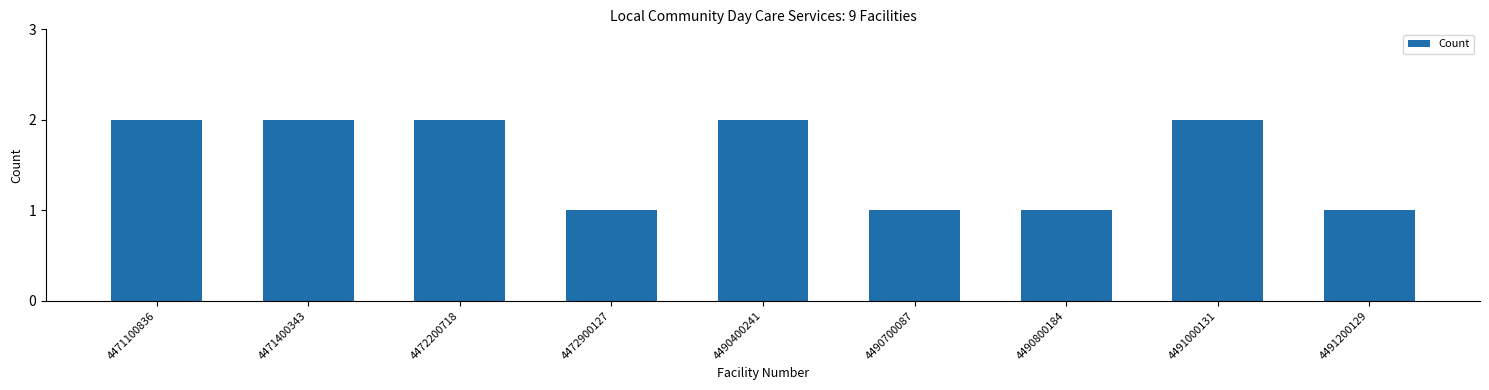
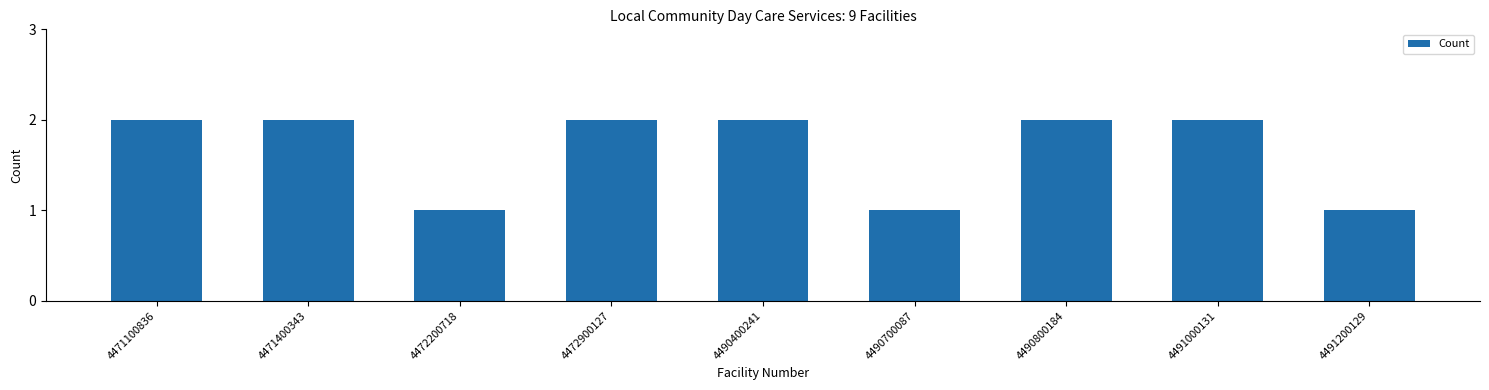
  {
    "4471100836": 2,
    "4471400343": 2,
-   "4472200718": 2,
-   "4472900127": 1,
+   "4472200718": 1,
+   "4472900127": 2,
    "4490400241": 2,
    "4490700087": 1,
-   "4490800184": 1,
+   "4490800184": 2,
    "4491000131": 2,
    "4491200129": 1
  }
